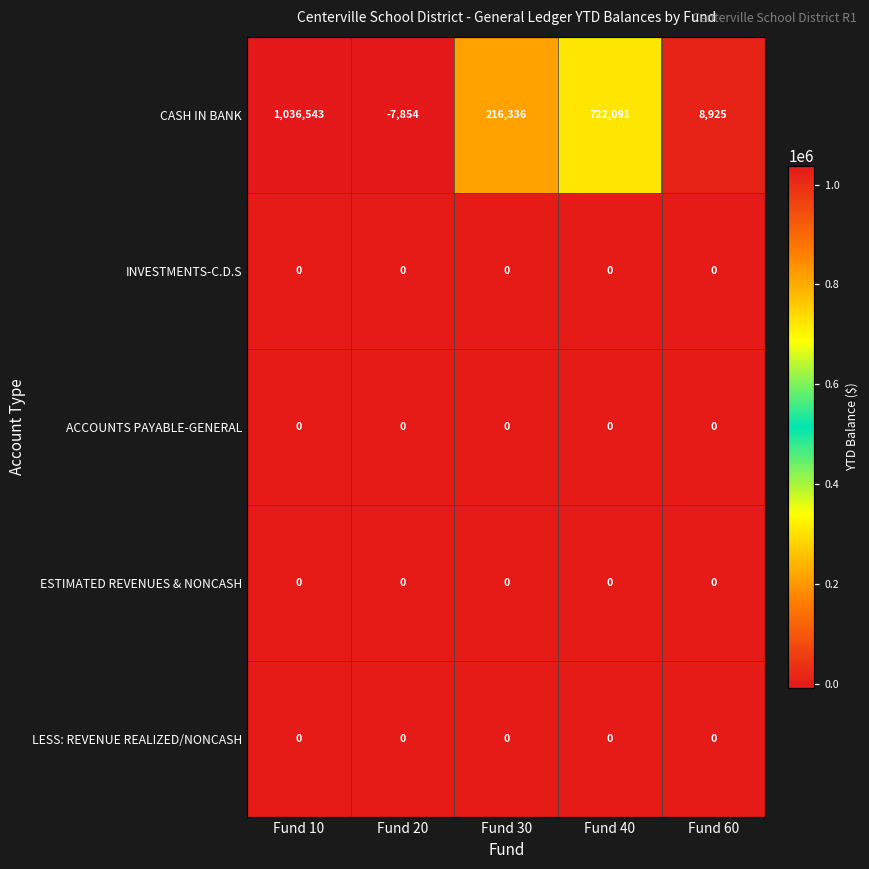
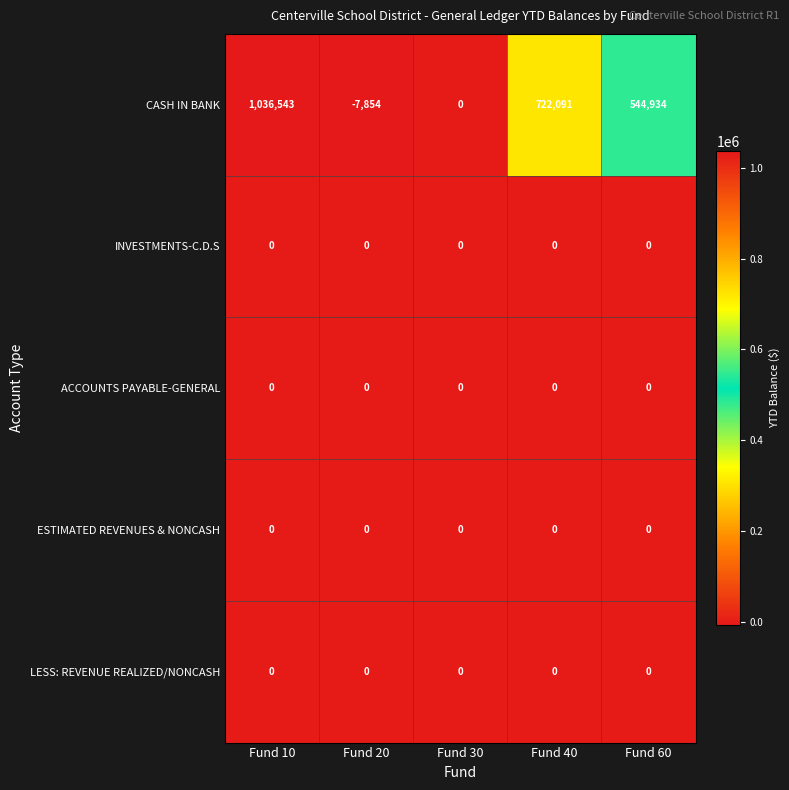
  {
    "CASH IN BANK": {
      "Fund 10": "1,036,543",
      "Fund 20": "-7,854",
-     "Fund 30": "216,336",
+     "Fund 30": "0",
      "Fund 40": "722,091",
-     "Fund 60": "8,925"
+     "Fund 60": "544,934"
    },
    "INVESTMENTS-C.D.S": {
      "Fund 10": "0",
      "Fund 20": "0",
      "Fund 30": "0",
      "Fund 40": "0",
      "Fund 60": "0"
    },
    "ACCOUNTS PAYABLE-GENERAL": {
      "Fund 10": "0",
      "Fund 20": "0",
      "Fund 30": "0",
      "Fund 40": "0",
      "Fund 60": "0"
    },
    "ESTIMATED REVENUES & NONCASH": {
      "Fund 10": "0",
      "Fund 20": "0",
      "Fund 30": "0",
      "Fund 40": "0",
      "Fund 60": "0"
    },
    "LESS: REVENUE REALIZED/NONCASH": {
      "Fund 10": "0",
      "Fund 20": "0",
      "Fund 30": "0",
      "Fund 40": "0",
      "Fund 60": "0"
    }
  }
